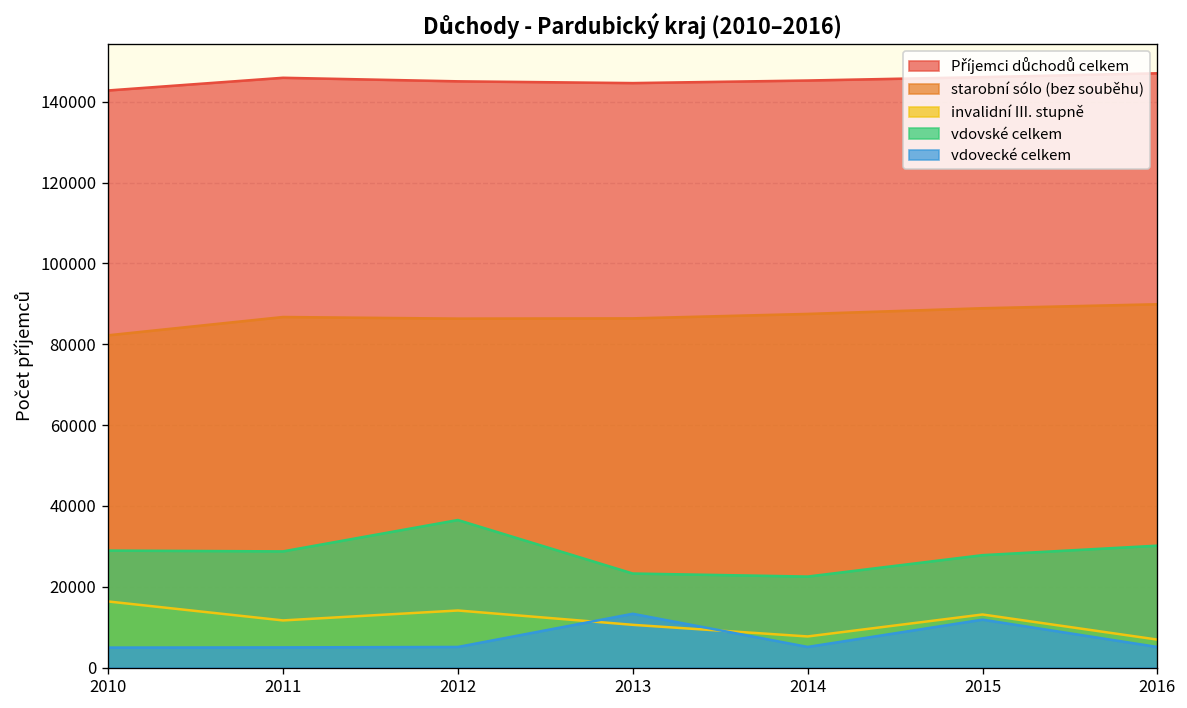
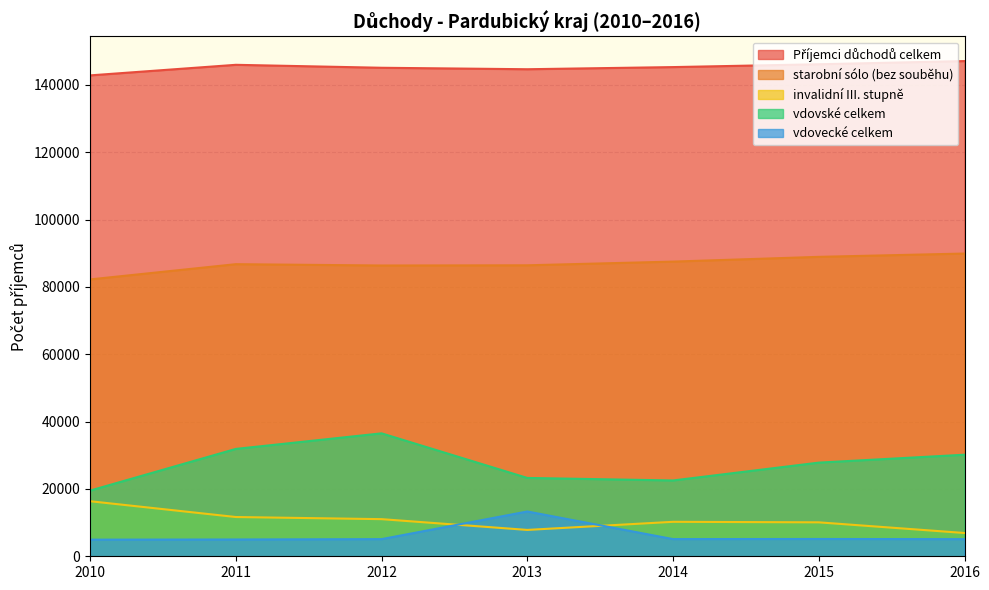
  {
    "invalidní III. stupně": {
      "2010": 16000,
      "2011": 12000,
-     "2012": 14000,
-     "2013": 11000,
-     "2014": 8000,
-     "2015": 13000,
+     "2012": 11000,
+     "2013": 8000,
+     "2014": 10000,
+     "2015": 10000,
      "2016": 7000
    },
    "vdovské celkem": {
-     "2010": 29000,
-     "2011": 29000,
+     "2010": 20000,
+     "2011": 32000,
      "2012": 37000,
      "2013": 23000,
      "2014": 23000,
      "2015": 28000,
      "2016": 30000
    },
    "vdovecké celkem": {
      "2010": 5000,
      "2011": 5000,
      "2012": 5000,
      "2013": 13000,
      "2014": 5000,
-     "2015": 12000,
+     "2015": 5000,
      "2016": 5000
    }
  }
